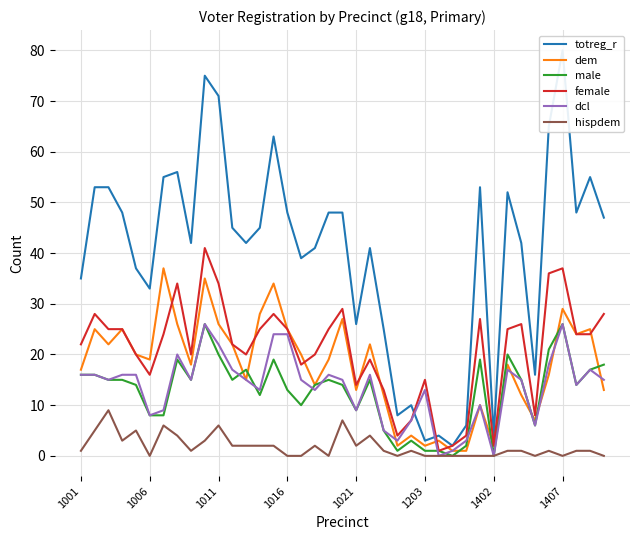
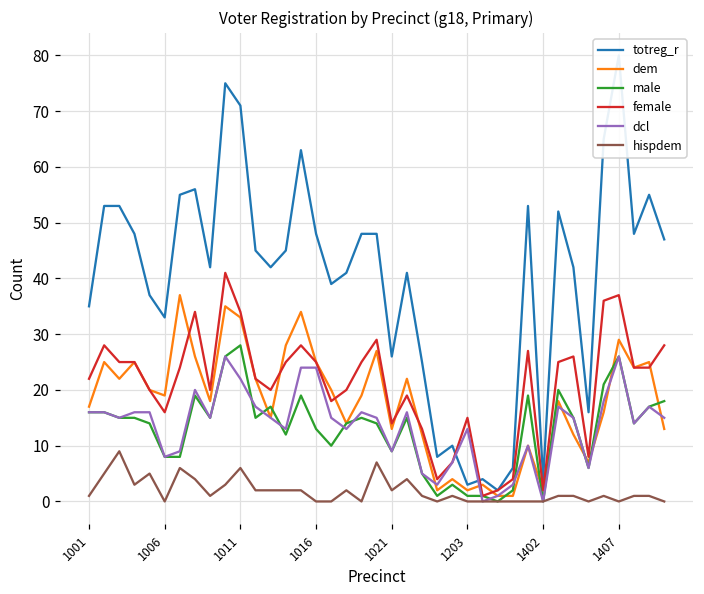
  {
    "totreg_r": {
      "1001": 35,
      "1006": 33,
      "1011": 71,
      "1016": 48,
      "1021": 26,
      "1203": 3,
      "1402": 4
    },
    "dem": {
      "1001": 17,
      "1006": 19,
-     "1011": 26,
+     "1011": 33,
      "1021": 13,
      "1203": 2,
      "1407": 29
    },
    "male": {
-     "1011": 20,
+     "1011": 28,
      "1016": 13,
      "1203": 1
    },
    "female": {
      "1001": 22,
      "1006": 16,
      "1011": 34,
      "1021": 14,
      "1203": 15,
      "1407": 37
    },
    "dcl": {
      "1011": 22,
      "1016": 24,
      "1203": 13
    },
    "hispdem": {
      "1001": 1,
      "1006": 0,
      "1011": 6,
      "1016": 0,
      "1021": 2,
      "1203": 0,
      "1407": 0
    }
  }
